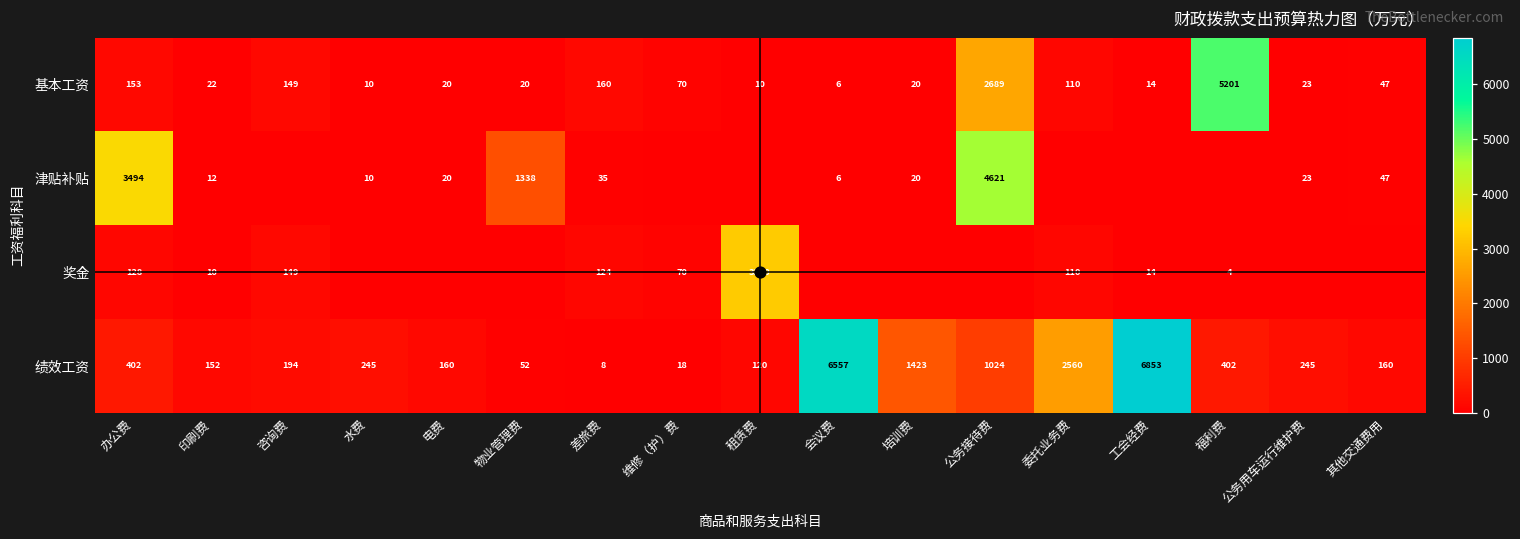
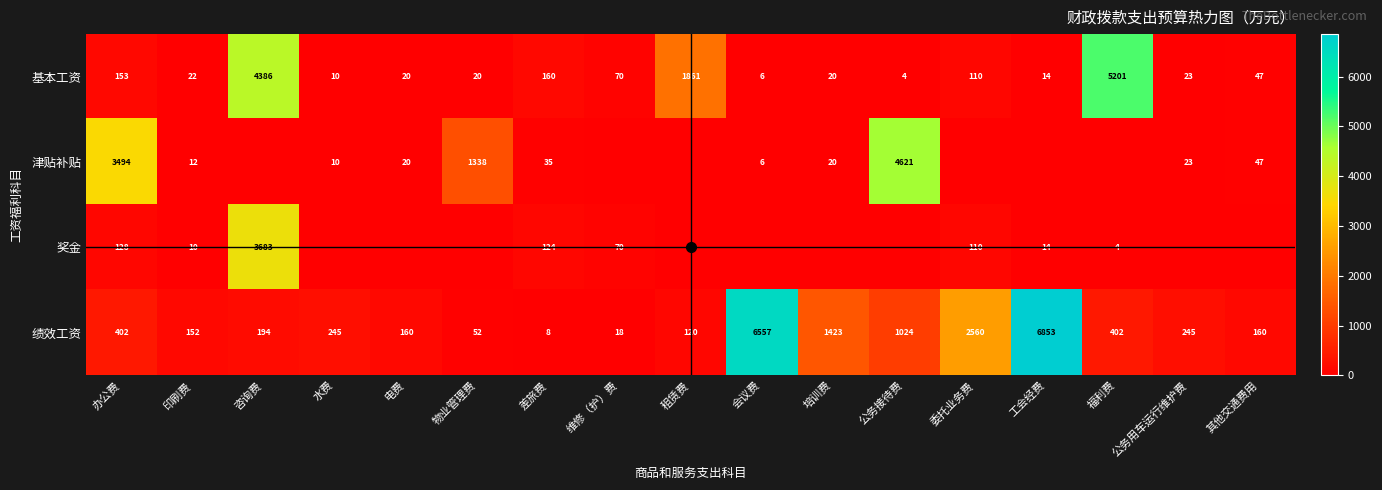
  {
    "基本工资": {
      "办公费": 153,
      "印刷费": 22,
-     "咨询费": 149,
+     "咨询费": 4386,
      "水费": 10,
      "电费": 20,
      "物业管理费": 20,
      "差旅费": 160,
      "维修（护）费": 70,
-     "租赁费": 10,
+     "租赁费": 1861,
      "会议费": 6,
      "培训费": 20,
-     "公务接待费": 2689,
+     "公务接待费": 4,
      "委托业务费": 110,
      "工会经费": 14,
      "福利费": 5201,
      "公务用车运行维护费": 23,
      "其他交通费用": 47
    },
    "津贴补贴": {
      "办公费": 3494,
      "印刷费": 12,
      "水费": 10,
      "电费": 20,
      "物业管理费": 1338,
      "差旅费": 35,
      "会议费": 6,
      "培训费": 20,
      "公务接待费": 4621,
      "公务用车运行维护费": 23,
      "其他交通费用": 47
    },
    "奖金": {
      "办公费": 128,
      "印刷费": 10,
-     "咨询费": 149,
+     "咨询费": 3683,
      "差旅费": 124,
      "维修（护）费": 70,
-     "租赁费": 3240,
+     "租赁费": 10,
      "委托业务费": 110,
      "工会经费": 14,
      "福利费": 4
    },
    "绩效工资": {
      "办公费": 402,
      "印刷费": 152,
      "咨询费": 194,
      "水费": 245,
      "电费": 160,
      "物业管理费": 52,
      "差旅费": 8,
      "维修（护）费": 18,
      "租赁费": 120,
      "会议费": 6557,
      "培训费": 1423,
      "公务接待费": 1024,
      "委托业务费": 2560,
      "工会经费": 6853,
      "福利费": 402,
      "公务用车运行维护费": 245,
      "其他交通费用": 160
    }
  }
